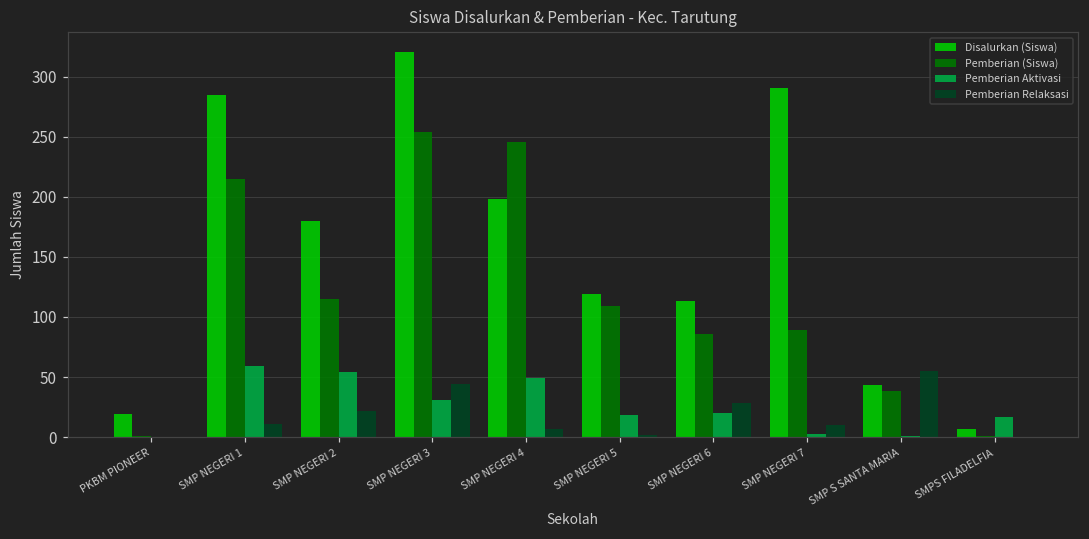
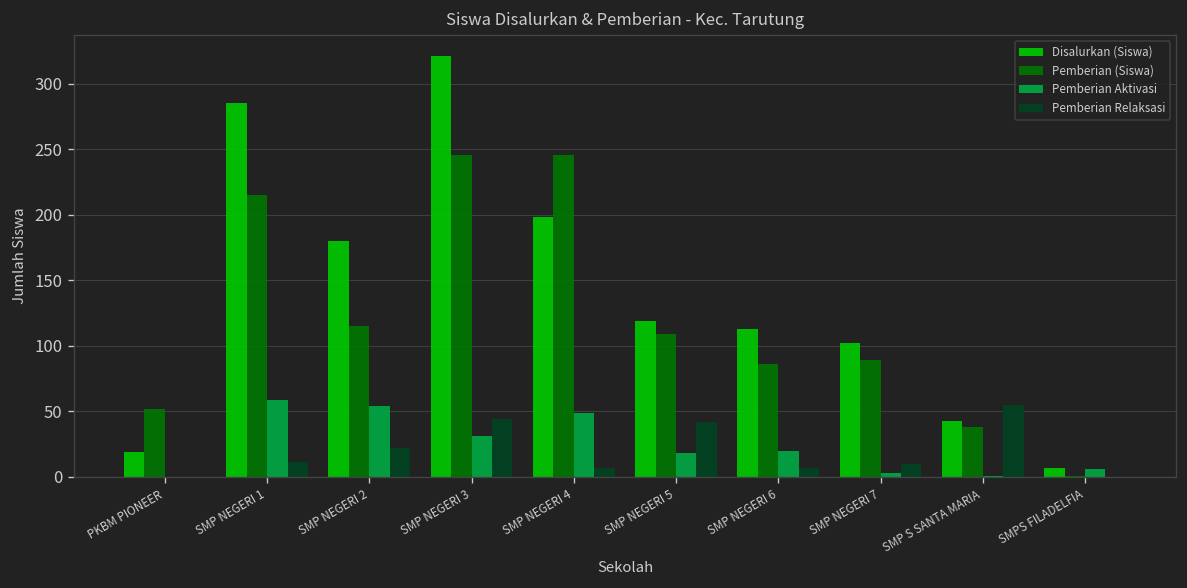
  {
    "Disalurkan (Siswa)": {
      "PKBM PIONEER": 19,
      "SMP NEGERI 1": 285,
      "SMP NEGERI 2": 180,
      "SMP NEGERI 3": 321,
      "SMP NEGERI 4": 198,
      "SMP NEGERI 5": 119,
      "SMP NEGERI 6": 113,
-     "SMP NEGERI 7": 291,
+     "SMP NEGERI 7": 102,
      "SMP S SANTA MARIA": 43,
      "SMPS FILADELFIA": 7
    },
    "Pemberian (Siswa)": {
-     "PKBM PIONEER": 1,
+     "PKBM PIONEER": 52,
      "SMP NEGERI 1": 215,
      "SMP NEGERI 2": 115,
-     "SMP NEGERI 3": 254,
+     "SMP NEGERI 3": 246,
      "SMP NEGERI 4": 246,
      "SMP NEGERI 5": 109,
      "SMP NEGERI 6": 86,
      "SMP NEGERI 7": 89,
      "SMP S SANTA MARIA": 38
    },
    "Pemberian Aktivasi": {
      "PKBM PIONEER": 0,
      "SMP NEGERI 1": 59,
      "SMP NEGERI 2": 54,
      "SMP NEGERI 3": 31,
      "SMP NEGERI 4": 49,
      "SMP NEGERI 5": 18,
      "SMP NEGERI 6": 20,
      "SMP NEGERI 7": 3,
-     "SMPS FILADELFIA": 17
+     "SMPS FILADELFIA": 6
    },
    "Pemberian Relaksasi": {
      "PKBM PIONEER": 0,
      "SMP NEGERI 1": 11,
      "SMP NEGERI 2": 22,
      "SMP NEGERI 3": 44,
      "SMP NEGERI 4": 7,
-     "SMP NEGERI 5": 2,
-     "SMP NEGERI 6": 28,
+     "SMP NEGERI 5": 42,
+     "SMP NEGERI 6": 7,
      "SMP NEGERI 7": 10,
      "SMP S SANTA MARIA": 55,
      "SMPS FILADELFIA": 0
    }
  }
